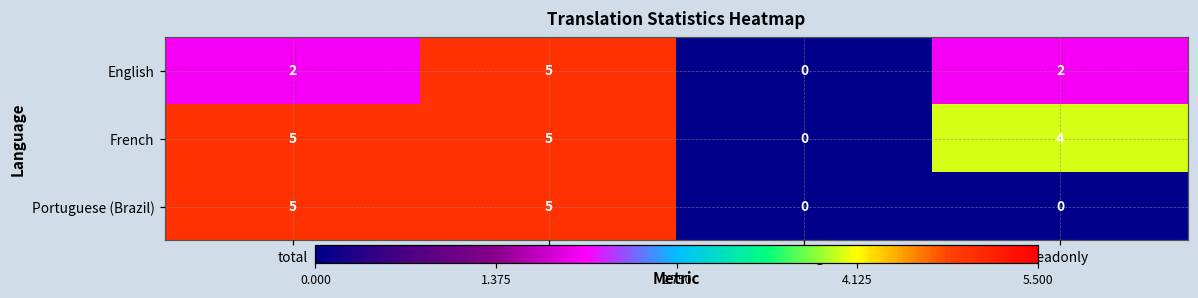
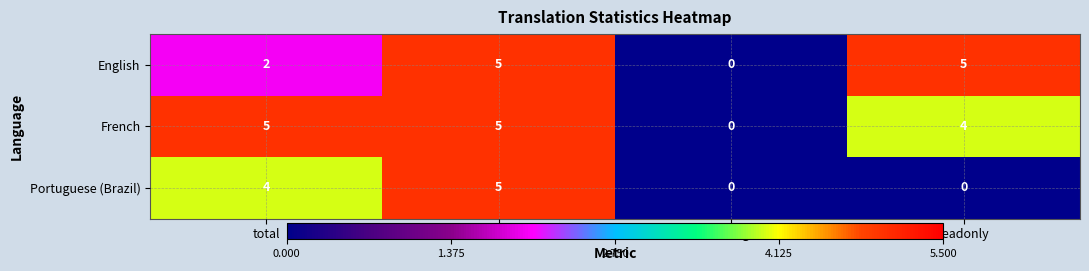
  {
    "English": {
      "total": 2,
-     "readonly": 2
+     "readonly": 5
    },
    "French": {
      "total": 5,
      "readonly": 4
    },
    "Portuguese (Brazil)": {
-     "total": 5,
+     "total": 4,
      "readonly": 0
    }
  }
